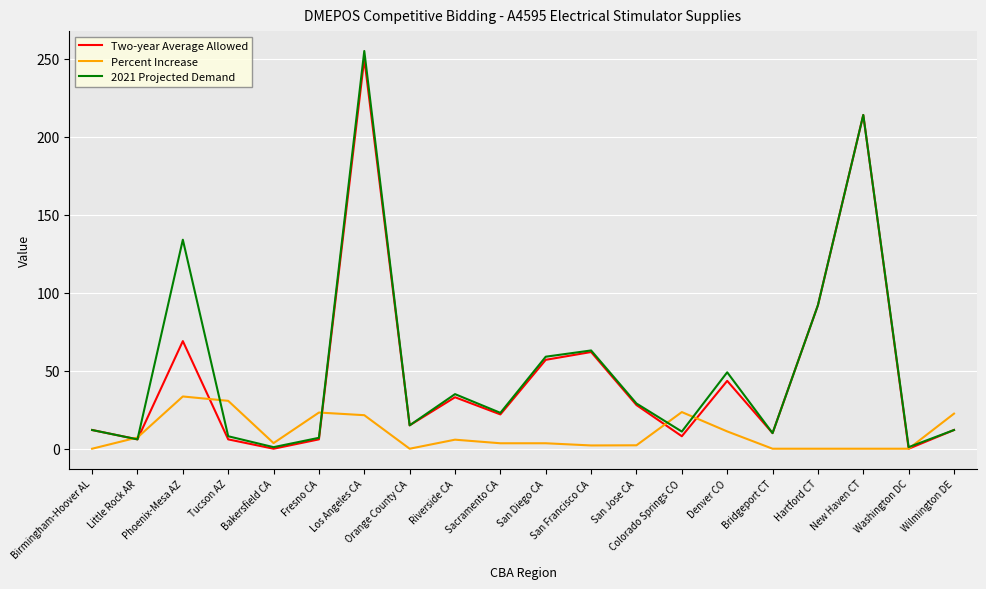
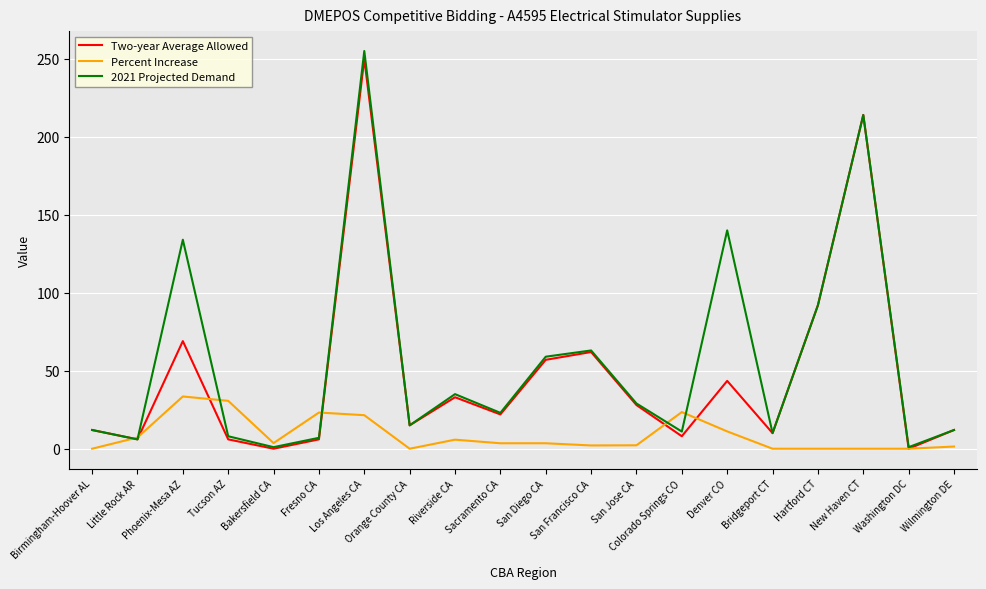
  {
    "Two-year Average Allowed": {
      "Phoenix-Mesa AZ": 69,
      "Tucson AZ": 6,
      "Los Angeles CA": 250,
      "Riverside CA": 33,
      "San Diego CA": 57,
      "Colorado Springs CO": 8,
      "Denver CO": 44
    },
    "Percent Increase": {
      "Birmingham-Hoover AL": 0,
      "Phoenix-Mesa AZ": 34,
      "Tucson AZ": 31,
      "Bakersfield CA": 4,
      "Fresno CA": 23,
      "Los Angeles CA": 22,
      "Orange County CA": 0,
      "Riverside CA": 6,
      "Sacramento CA": 4,
      "San Diego CA": 4,
      "San Francisco CA": 2,
      "San Jose CA": 2,
      "Colorado Springs CO": 24,
      "Denver CO": 11,
      "Bridgeport CT": 0,
      "Hartford CT": 0,
      "New Haven CT": 0,
-     "Wilmington DE": 23
+     "Wilmington DE": 1
    },
    "2021 Projected Demand": {
      "Phoenix-Mesa AZ": 134,
      "Tucson AZ": 8,
      "Los Angeles CA": 255,
      "Riverside CA": 35,
      "San Diego CA": 59,
      "Colorado Springs CO": 11,
-     "Denver CO": 49
+     "Denver CO": 140
    }
  }
